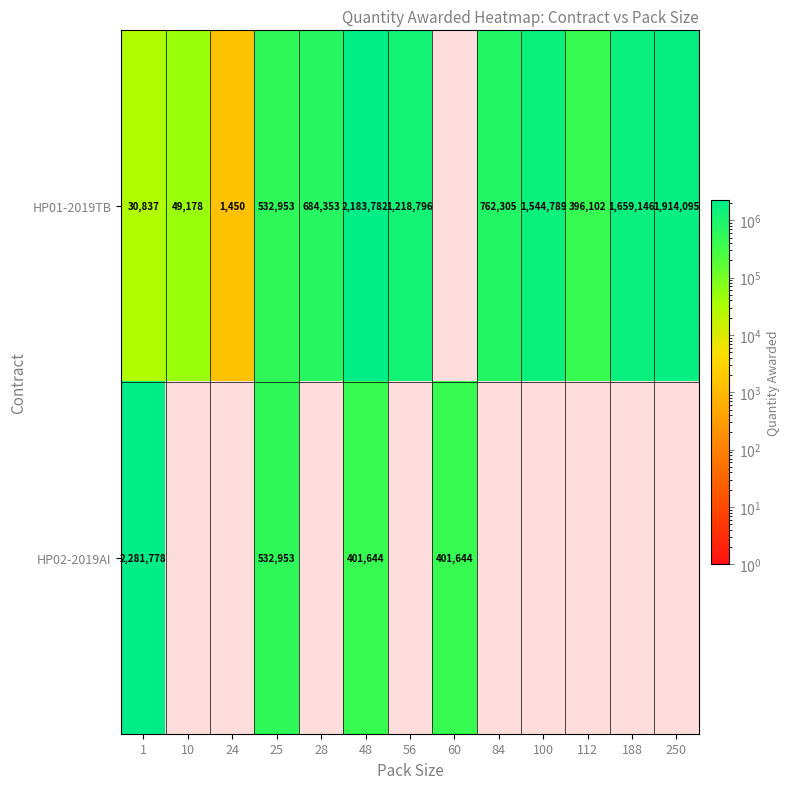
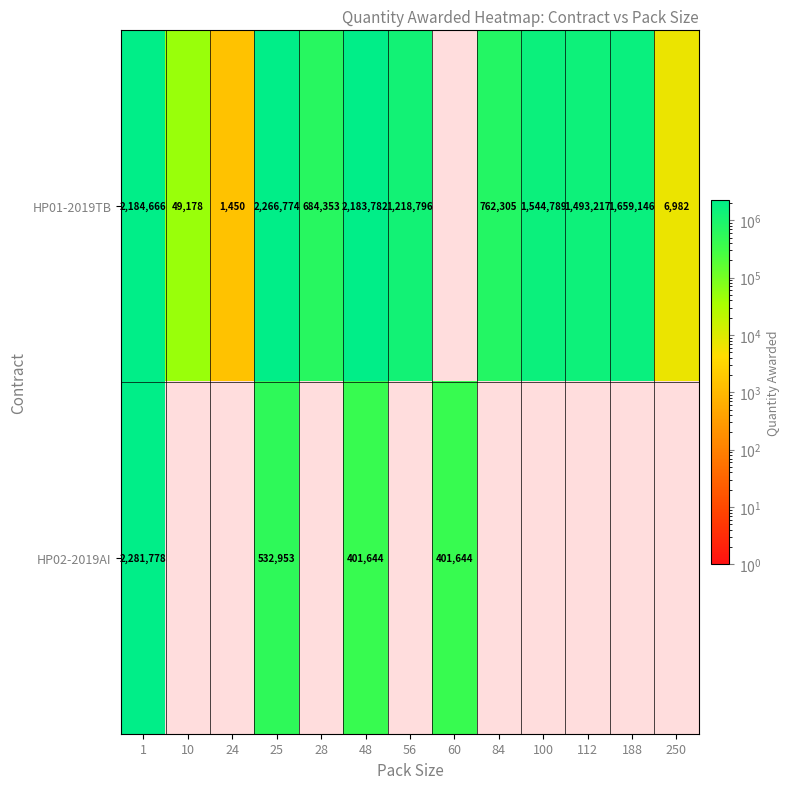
  {
    "HP01-2019TB": {
-     "1": "30,837",
+     "1": "2,184,666",
      "10": "49,178",
      "24": "1,450",
-     "25": "532,953",
+     "25": "2,266,774",
      "28": "684,353",
      "48": "2,183,782",
      "56": "1,218,796",
      "84": "762,305",
      "100": "1,544,789",
-     "112": "396,102",
+     "112": "1,493,217",
      "188": "1,659,146",
-     "250": "1,914,095"
+     "250": "6,982"
    },
    "HP02-2019AI": {
      "1": "2,281,778",
      "25": "532,953",
      "48": "401,644",
      "60": "401,644"
    }
  }
